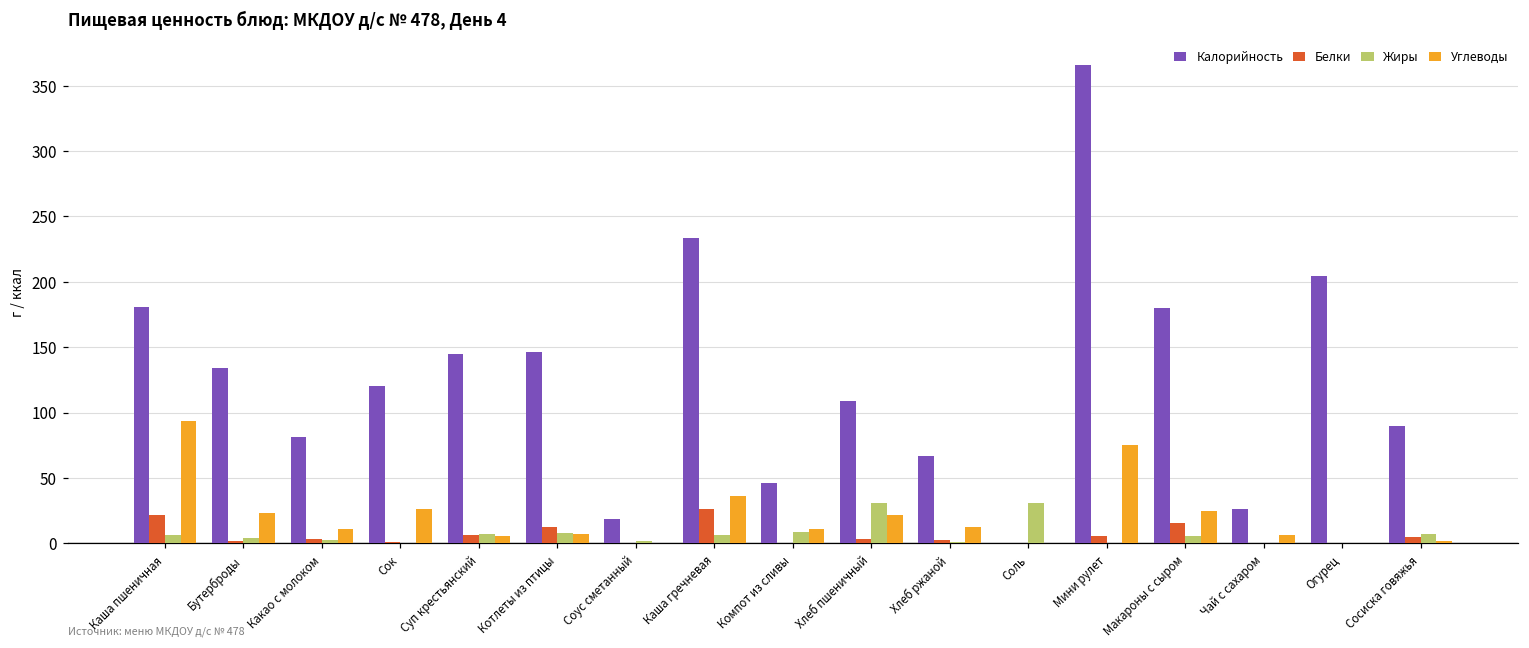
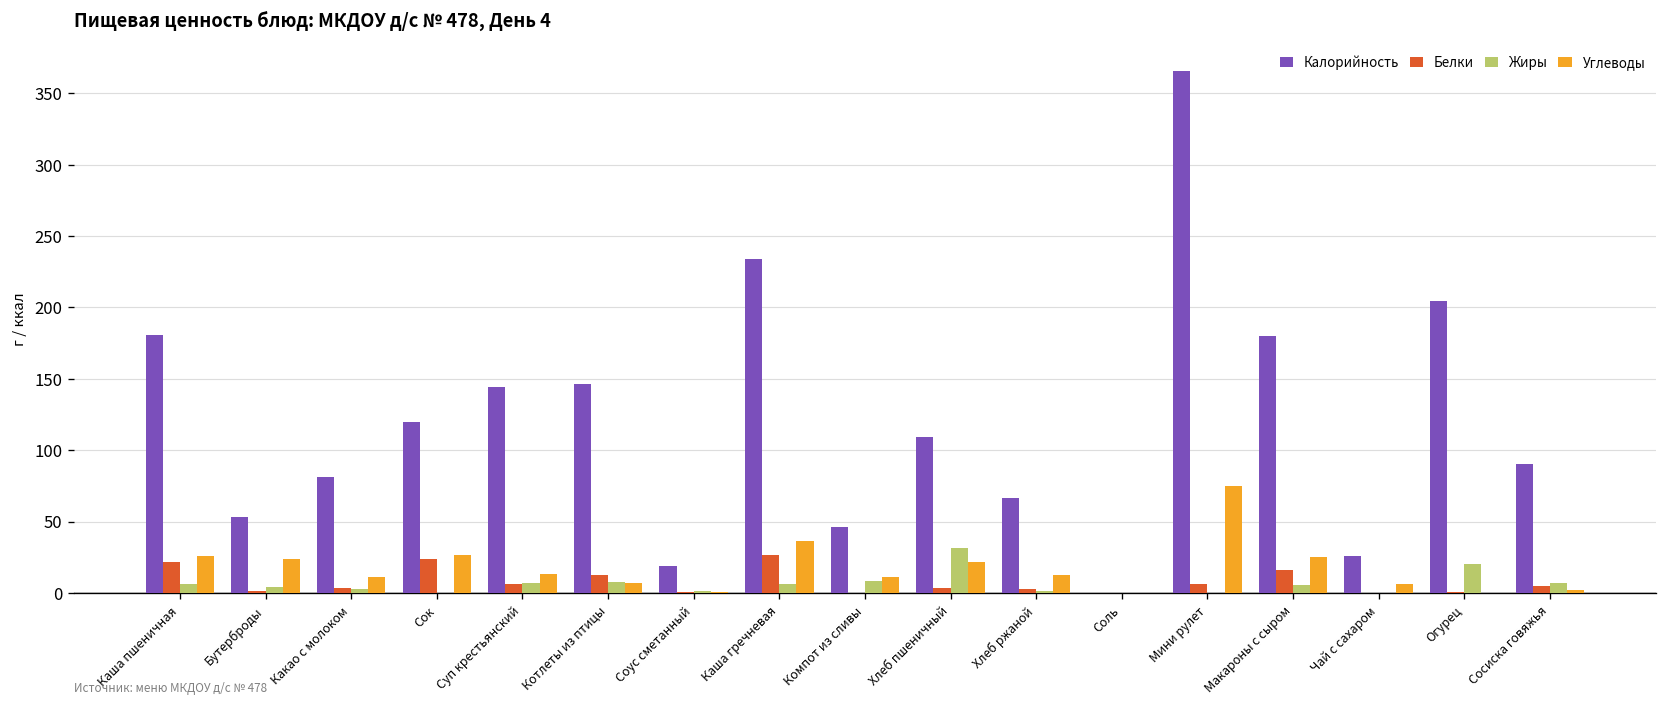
  {
    "Калорийность": {
      "Каша пшеничная": 181,
-     "Бутерброды": 134,
+     "Бутерброды": 53,
      "Какао с молоком": 81,
      "Сок": 120,
      "Суп крестьянский": 144,
      "Котлеты из птицы": 146,
      "Соус сметанный": 19,
      "Каша гречневая": 234,
      "Компот из сливы": 46,
      "Хлеб пшеничный": 109,
      "Хлеб ржаной": 67,
      "Соль": 0,
      "Мини рулет": 366,
      "Макароны с сыром": 180,
      "Чай с сахаром": 26,
      "Огурец": 205,
      "Сосиска говяжья": 90
    },
    "Белки": {
      "Каша пшеничная": 22,
      "Какао с молоком": 3,
-     "Сок": 1,
+     "Сок": 24,
      "Суп крестьянский": 6,
      "Котлеты из птицы": 12,
      "Каша гречневая": 26,
      "Хлеб пшеничный": 4,
      "Хлеб ржаной": 2,
      "Соль": 0,
      "Мини рулет": 6,
      "Макароны с сыром": 16,
      "Сосиска говяжья": 5
    },
    "Жиры": {
      "Каша пшеничная": 6,
      "Бутерброды": 4,
      "Какао с молоком": 3,
      "Суп крестьянский": 7,
      "Котлеты из птицы": 8,
      "Каша гречневая": 6,
      "Компот из сливы": 8,
      "Хлеб пшеничный": 31,
-     "Соль": 31,
+     "Соль": 0,
      "Мини рулет": 0,
      "Макароны с сыром": 6,
      "Чай с сахаром": 0,
-     "Огурец": 0,
+     "Огурец": 20,
      "Сосиска говяжья": 7
    },
    "Углеводы": {
-     "Каша пшеничная": 93,
+     "Каша пшеничная": 26,
      "Бутерброды": 23,
      "Какао с молоком": 11,
      "Сок": 26,
-     "Суп крестьянский": 6,
+     "Суп крестьянский": 13,
      "Котлеты из птицы": 7,
      "Каша гречневая": 36,
      "Компот из сливы": 11,
      "Хлеб пшеничный": 22,
      "Хлеб ржаной": 13,
      "Соль": 0,
      "Мини рулет": 75,
      "Макароны с сыром": 25,
      "Чай с сахаром": 6,
      "Огурец": 0
    }
  }
